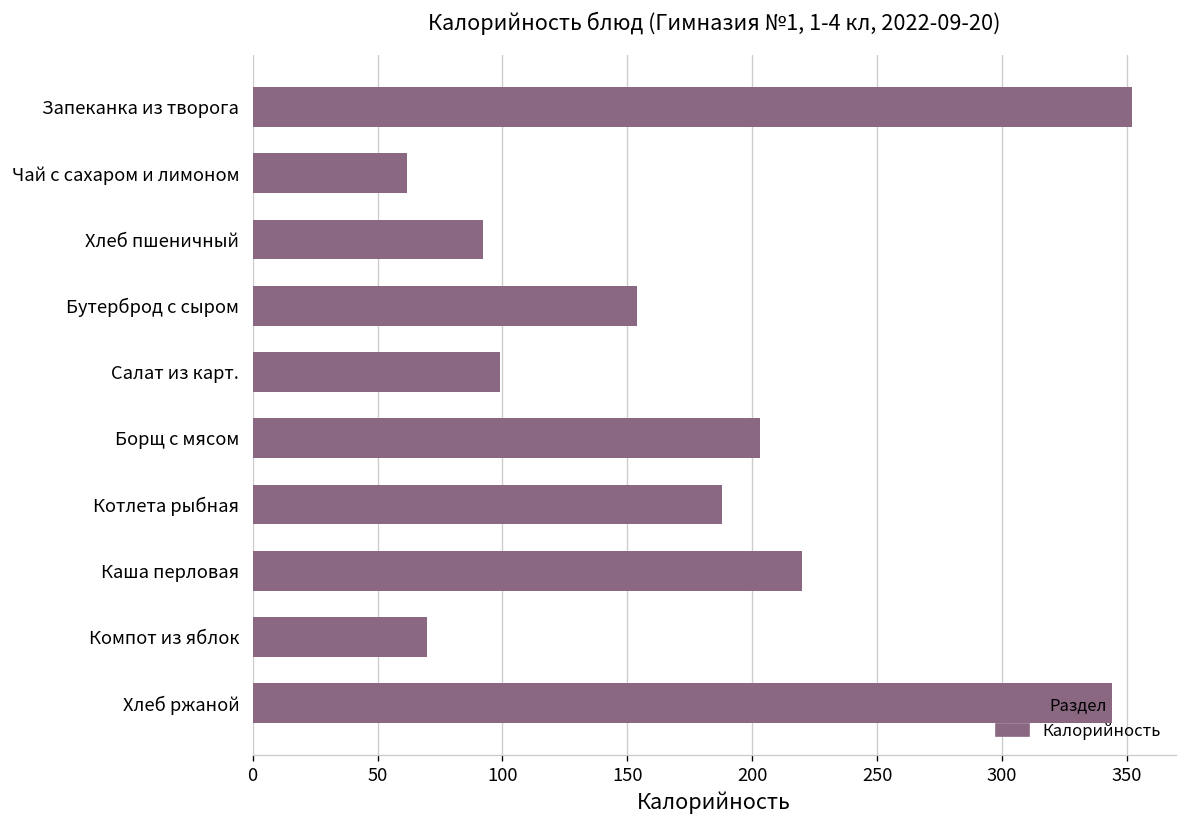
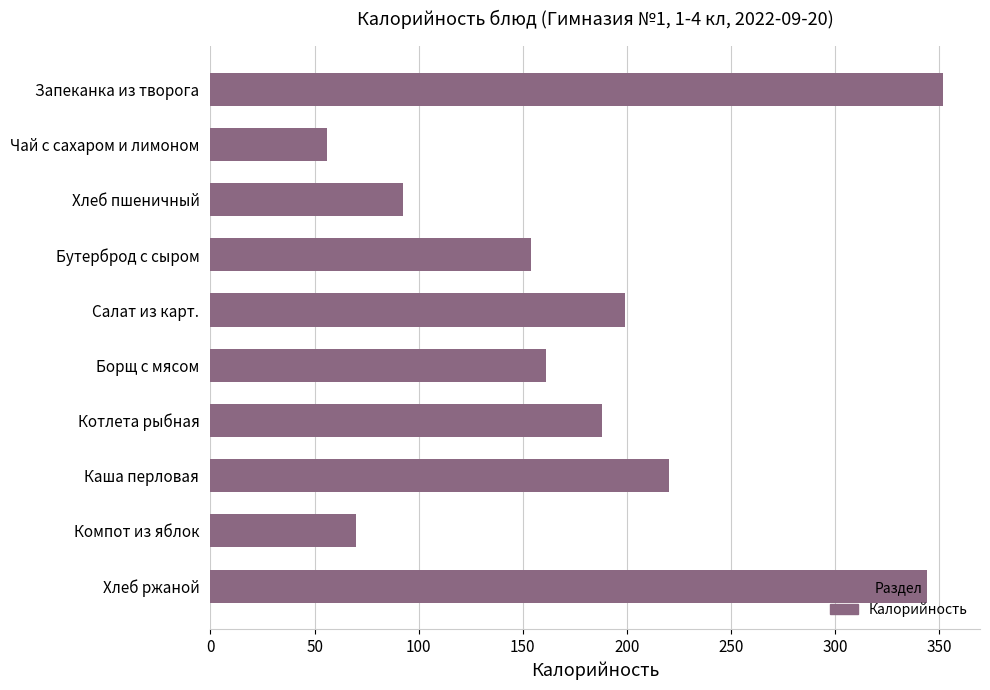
  {
    "Запеканка из творога": 352,
-   "Чай с сахаром и лимоном": 62,
+   "Чай с сахаром и лимоном": 56,
    "Хлеб пшеничный": 92,
    "Бутерброд с сыром": 154,
-   "Салат из карт.": 99,
-   "Борщ с мясом": 203,
+   "Салат из карт.": 199,
+   "Борщ с мясом": 161,
    "Котлета рыбная": 188,
    "Каша перловая": 220,
    "Компот из яблок": 70,
    "Хлеб ржаной": 344
  }
